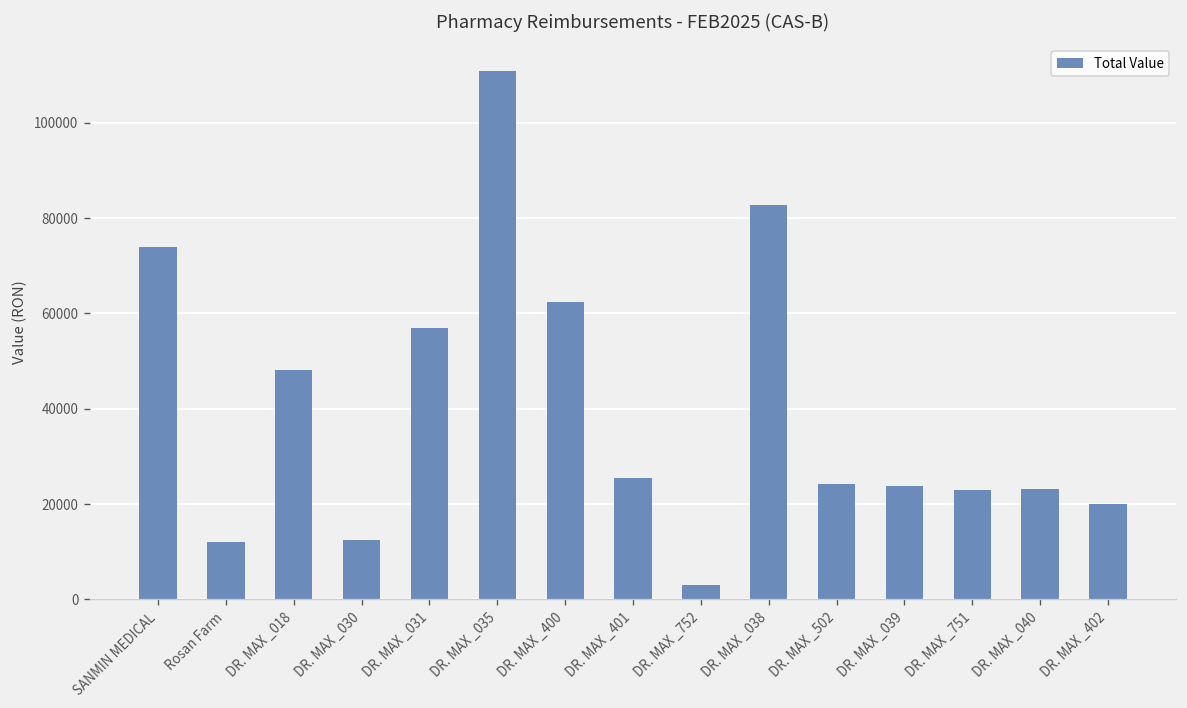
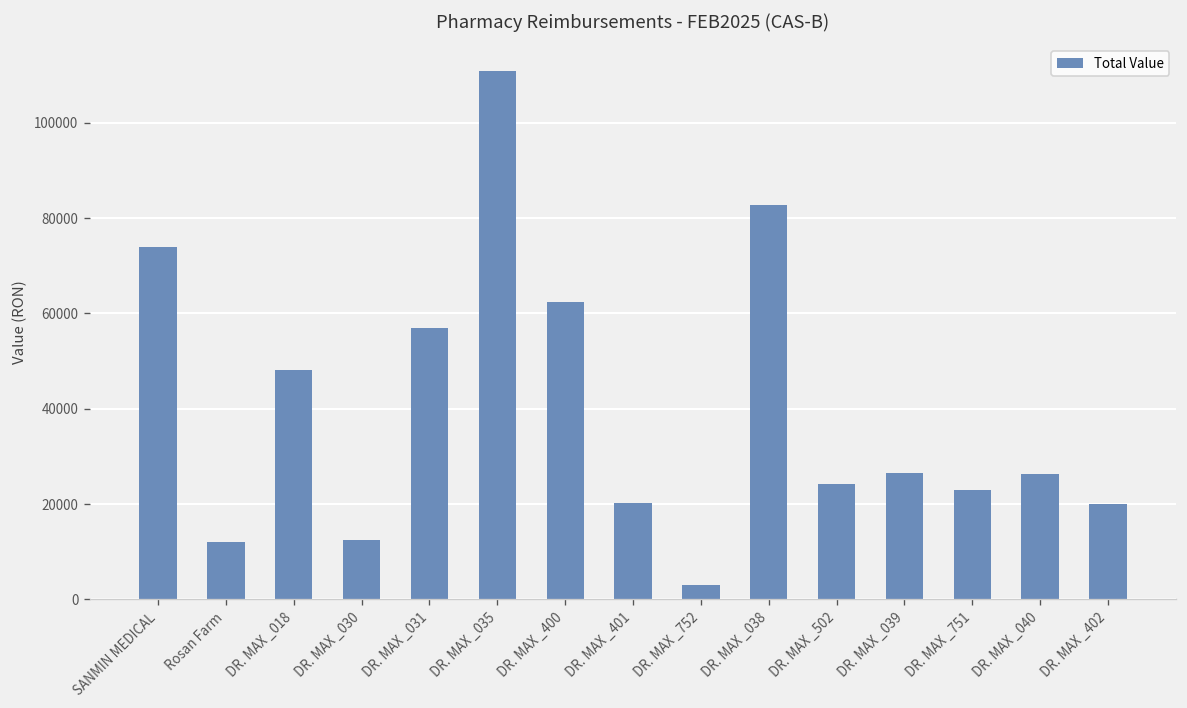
  {
    "SANMIN MEDICAL": 74000,
    "Rosan Farm": 12000,
    "DR. MAX _018": 48000,
    "DR. MAX _030": 13000,
    "DR. MAX _031": 57000,
    "DR. MAX _035": 111000,
    "DR. MAX _400": 62000,
-   "DR. MAX _401": 26000,
+   "DR. MAX _401": 20000,
    "DR. MAX _752": 3000,
    "DR. MAX _038": 83000,
    "DR. MAX _502": 24000,
-   "DR. MAX _039": 24000,
+   "DR. MAX _039": 27000,
    "DR. MAX _751": 23000,
-   "DR. MAX _040": 23000,
+   "DR. MAX _040": 26000,
    "DR. MAX _402": 20000
  }
